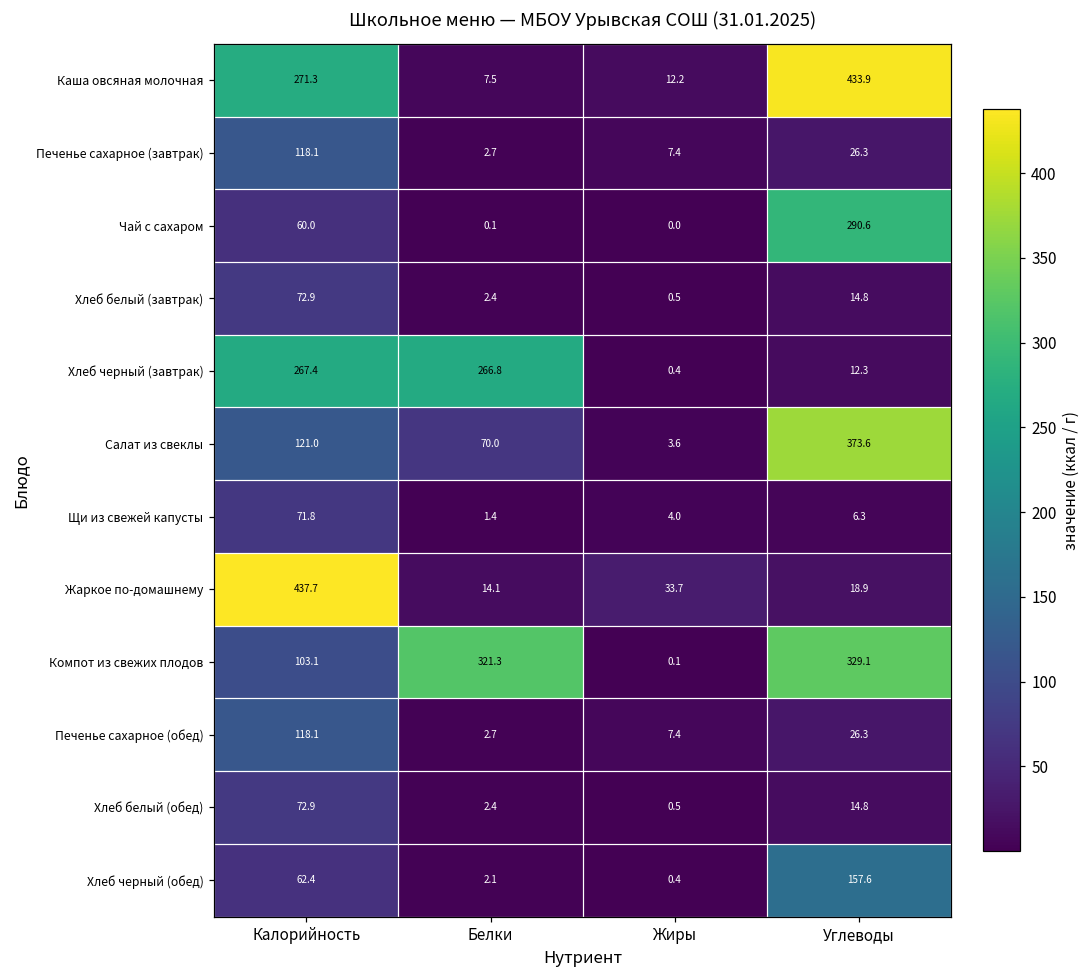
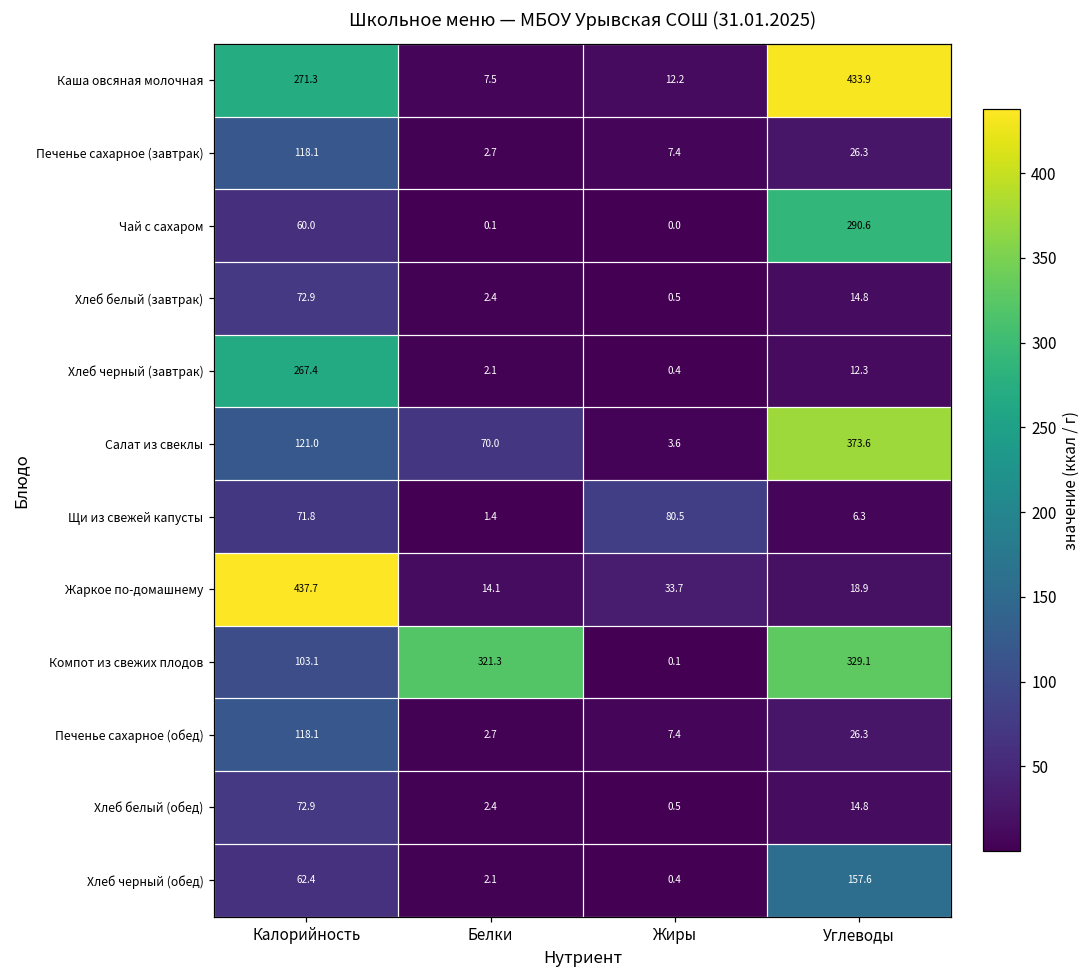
  {
    "Каша овсяная молочная": {
      "Калорийность": 271.3,
      "Белки": 7.5,
      "Жиры": 12.2,
      "Углеводы": 433.9
    },
    "Печенье сахарное (завтрак)": {
      "Калорийность": 118.1,
      "Белки": 2.7,
      "Жиры": 7.4,
      "Углеводы": 26.3
    },
    "Чай с сахаром": {
      "Калорийность": 60.0,
      "Белки": 0.1,
      "Жиры": 0.0,
      "Углеводы": 290.6
    },
    "Хлеб белый (завтрак)": {
      "Калорийность": 72.9,
      "Белки": 2.4,
      "Жиры": 0.5,
      "Углеводы": 14.8
    },
    "Хлеб черный (завтрак)": {
      "Калорийность": 267.4,
-     "Белки": 266.8,
+     "Белки": 2.1,
      "Жиры": 0.4,
      "Углеводы": 12.3
    },
    "Салат из свеклы": {
      "Калорийность": 121.0,
      "Белки": 70.0,
      "Жиры": 3.6,
      "Углеводы": 373.6
    },
    "Щи из свежей капусты": {
      "Калорийность": 71.8,
      "Белки": 1.4,
-     "Жиры": 4.0,
+     "Жиры": 80.5,
      "Углеводы": 6.3
    },
    "Жаркое по-домашнему": {
      "Калорийность": 437.7,
      "Белки": 14.1,
      "Жиры": 33.7,
      "Углеводы": 18.9
    },
    "Компот из свежих плодов": {
      "Калорийность": 103.1,
      "Белки": 321.3,
      "Жиры": 0.1,
      "Углеводы": 329.1
    },
    "Печенье сахарное (обед)": {
      "Калорийность": 118.1,
      "Белки": 2.7,
      "Жиры": 7.4,
      "Углеводы": 26.3
    },
    "Хлеб белый (обед)": {
      "Калорийность": 72.9,
      "Белки": 2.4,
      "Жиры": 0.5,
      "Углеводы": 14.8
    },
    "Хлеб черный (обед)": {
      "Калорийность": 62.4,
      "Белки": 2.1,
      "Жиры": 0.4,
      "Углеводы": 157.6
    }
  }
